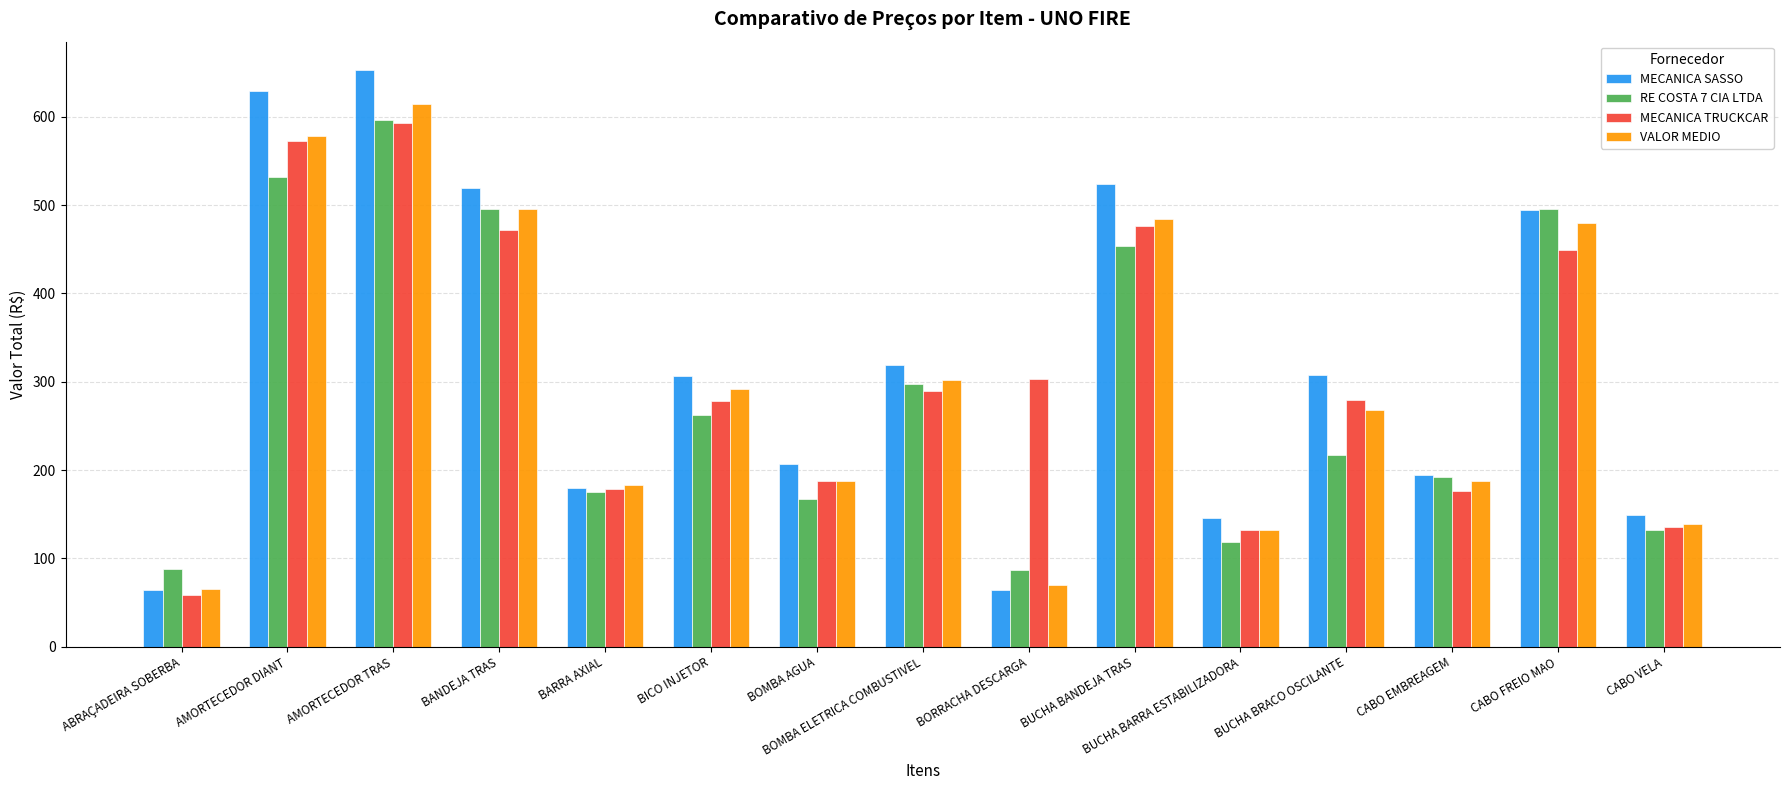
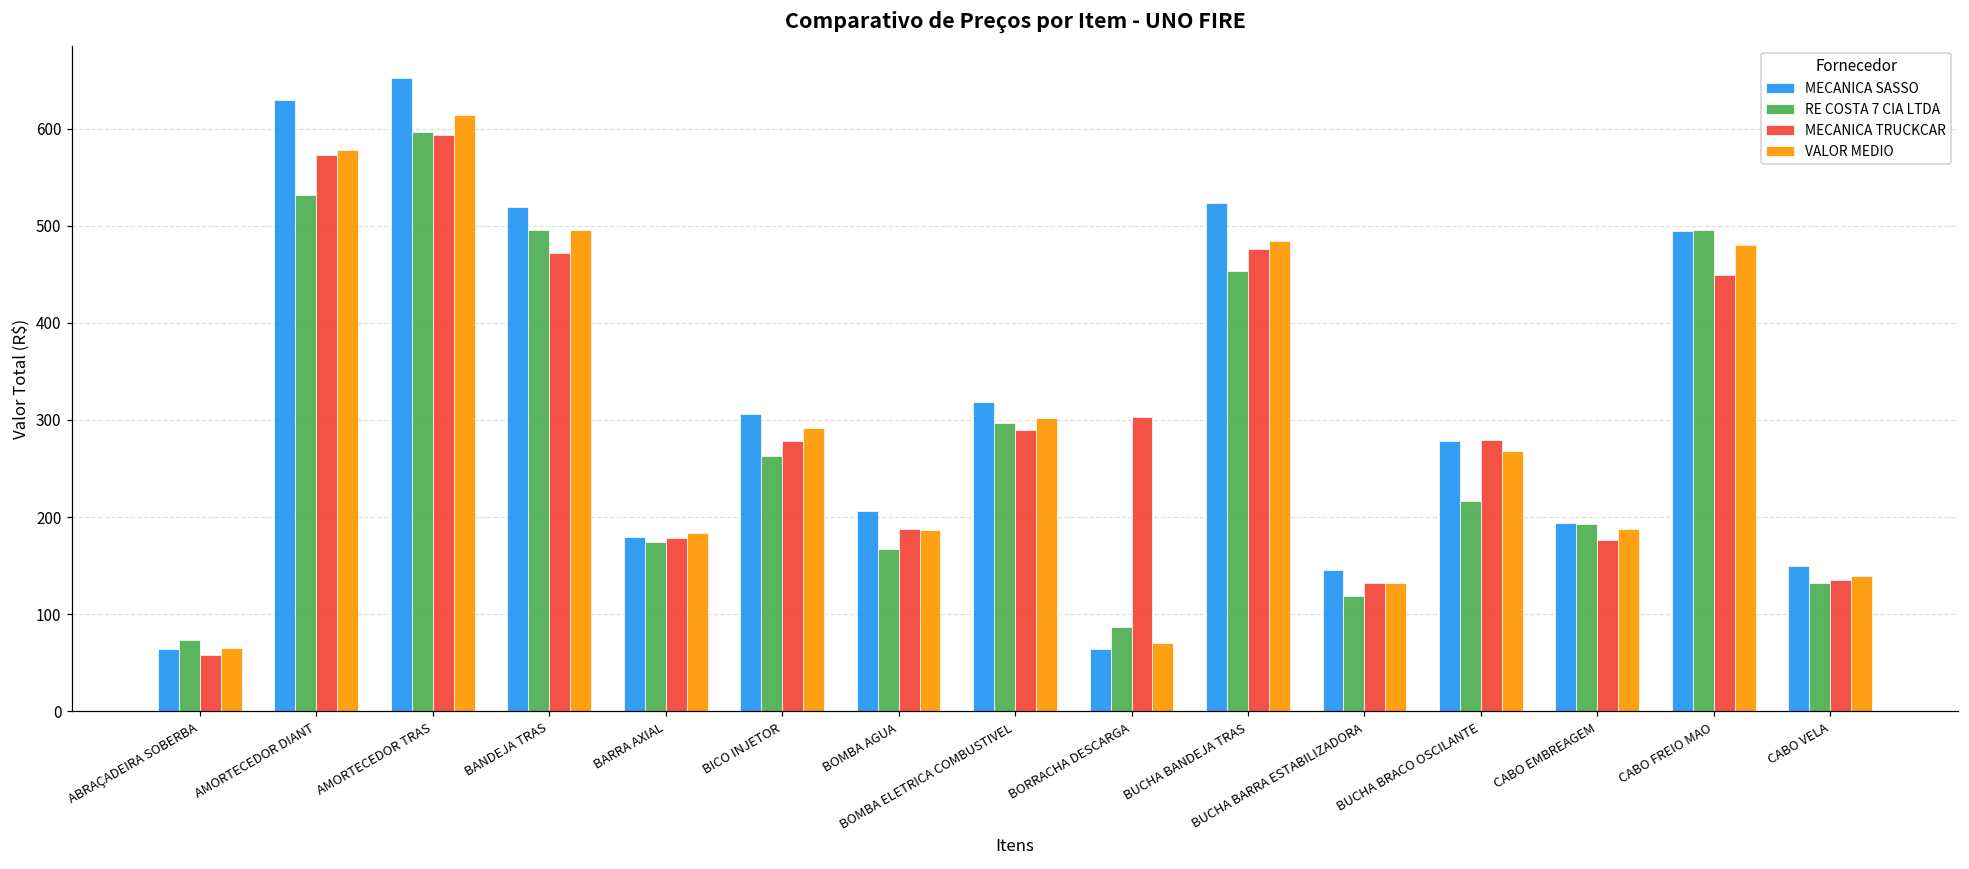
  {
    "MECANICA SASSO": {
      "ABRAÇADEIRA SOBERBA": 60,
      "AMORTECEDOR DIANT": 630,
      "AMORTECEDOR TRAS": 650,
      "BANDEJA TRAS": 520,
      "BARRA AXIAL": 180,
      "BICO INJETOR": 310,
      "BOMBA AGUA": 210,
      "BOMBA ELETRICA COMBUSTIVEL": 320,
      "BORRACHA DESCARGA": 60,
      "BUCHA BANDEJA TRAS": 520,
      "BUCHA BARRA ESTABILIZADORA": 150,
-     "BUCHA BRACO OSCILANTE": 310,
+     "BUCHA BRACO OSCILANTE": 280,
      "CABO EMBREAGEM": 190,
      "CABO FREIO MAO": 490,
      "CABO VELA": 150
    },
    "RE COSTA 7 CIA LTDA": {
-     "ABRAÇADEIRA SOBERBA": 90,
+     "ABRAÇADEIRA SOBERBA": 70,
      "AMORTECEDOR DIANT": 530,
      "AMORTECEDOR TRAS": 600,
      "BANDEJA TRAS": 500,
      "BARRA AXIAL": 170,
      "BICO INJETOR": 260,
      "BOMBA AGUA": 170,
      "BOMBA ELETRICA COMBUSTIVEL": 300,
      "BORRACHA DESCARGA": 90,
      "BUCHA BANDEJA TRAS": 450,
      "BUCHA BARRA ESTABILIZADORA": 120,
      "BUCHA BRACO OSCILANTE": 220,
      "CABO EMBREAGEM": 190,
      "CABO FREIO MAO": 500,
      "CABO VELA": 130
    },
    "MECANICA TRUCKCAR": {
      "ABRAÇADEIRA SOBERBA": 60,
      "AMORTECEDOR DIANT": 570,
      "AMORTECEDOR TRAS": 590,
      "BANDEJA TRAS": 470,
      "BARRA AXIAL": 180,
      "BICO INJETOR": 280,
      "BOMBA AGUA": 190,
      "BOMBA ELETRICA COMBUSTIVEL": 290,
      "BORRACHA DESCARGA": 300,
      "BUCHA BANDEJA TRAS": 480,
      "BUCHA BARRA ESTABILIZADORA": 130,
      "BUCHA BRACO OSCILANTE": 280,
      "CABO EMBREAGEM": 180,
      "CABO FREIO MAO": 450,
      "CABO VELA": 140
    },
    "VALOR MEDIO": {
      "ABRAÇADEIRA SOBERBA": 70,
      "AMORTECEDOR DIANT": 580,
      "AMORTECEDOR TRAS": 610,
      "BANDEJA TRAS": 500,
      "BARRA AXIAL": 180,
      "BICO INJETOR": 290,
      "BOMBA AGUA": 190,
      "BOMBA ELETRICA COMBUSTIVEL": 300,
      "BORRACHA DESCARGA": 70,
      "BUCHA BANDEJA TRAS": 480,
      "BUCHA BARRA ESTABILIZADORA": 130,
      "BUCHA BRACO OSCILANTE": 270,
      "CABO EMBREAGEM": 190,
      "CABO FREIO MAO": 480,
      "CABO VELA": 140
    }
  }
